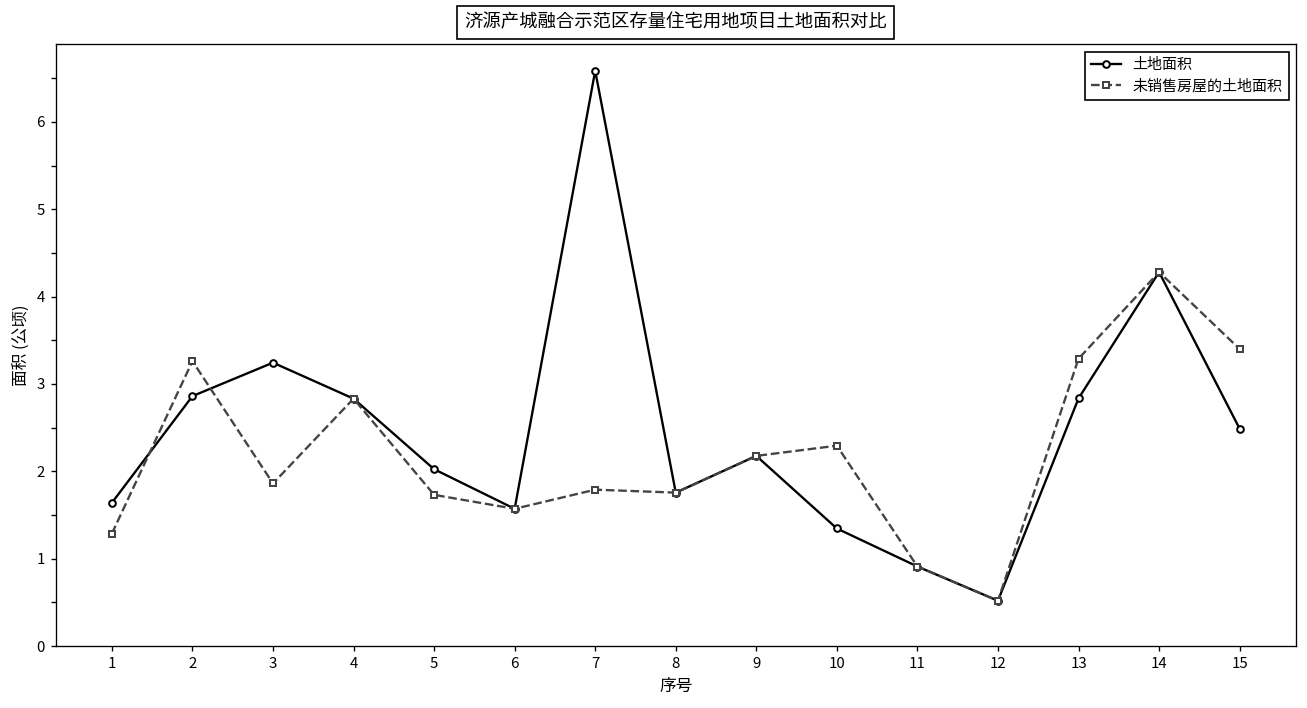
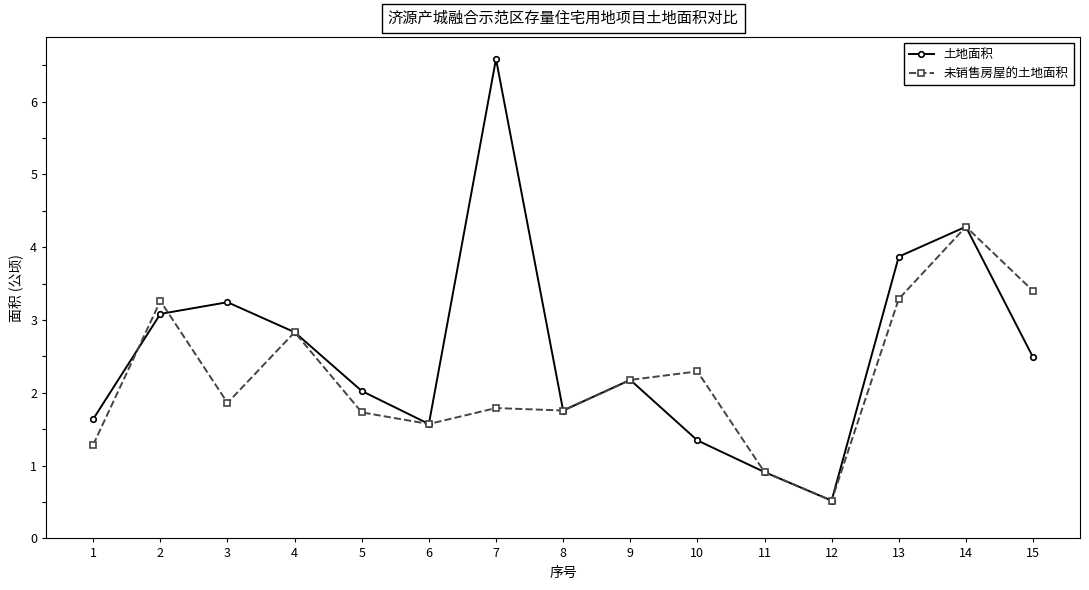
  {
    "土地面积": {
      "1": 1.6,
-     "2": 2.9,
+     "2": 3.1,
      "3": 3.2,
      "5": 2.0,
      "7": 6.6,
      "10": 1.3,
-     "13": 2.8,
+     "13": 3.9,
      "15": 2.5
    },
    "未销售房屋的土地面积": {
      "1": 1.3,
      "2": 3.3,
      "3": 1.9,
      "5": 1.7,
      "7": 1.8,
      "10": 2.3,
      "13": 3.3,
      "15": 3.4
    }
  }
